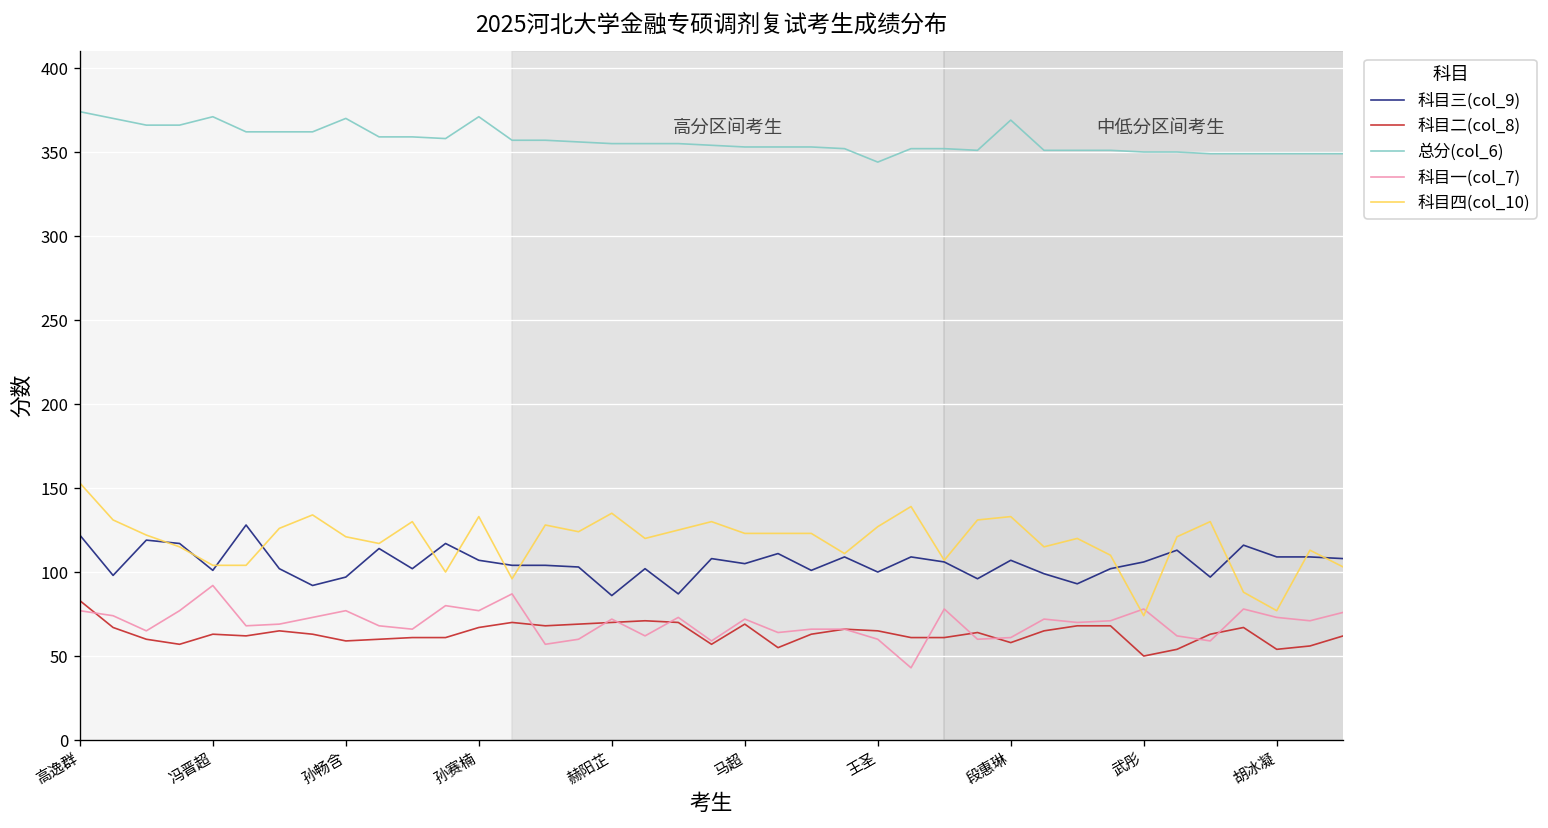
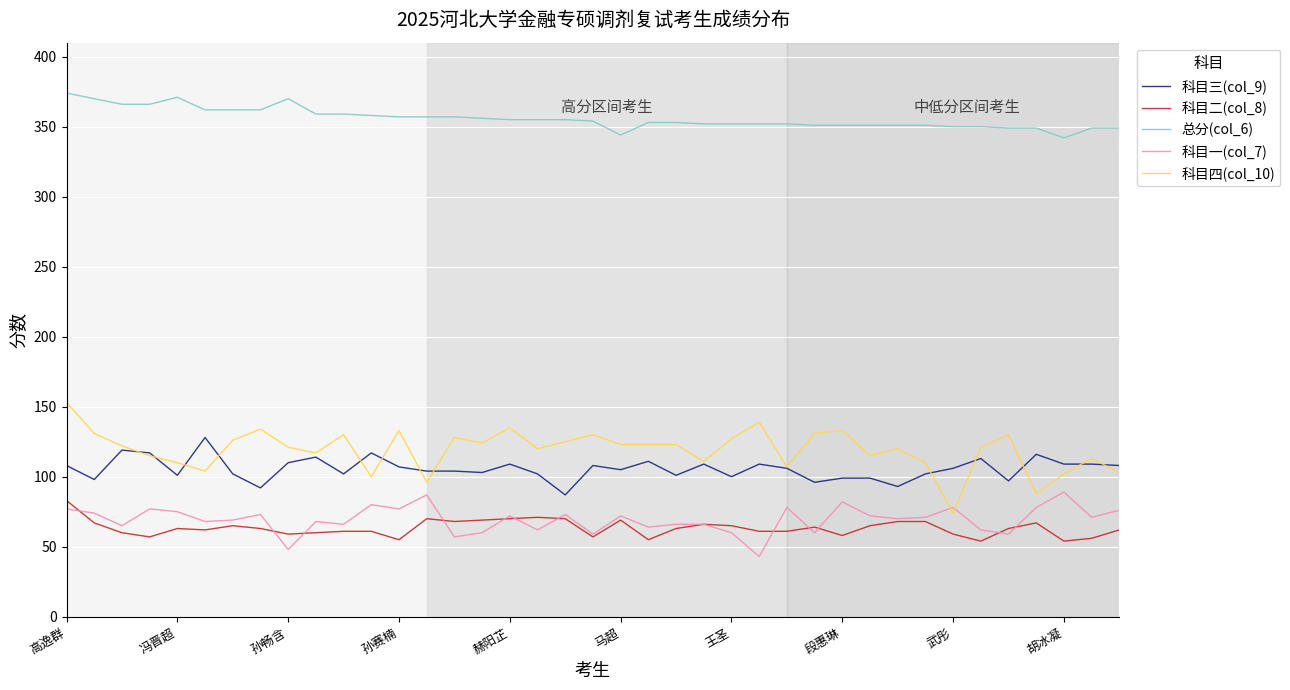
  {
    "科目三(col_9)": {
-     "高逸群": 122,
+     "高逸群": 108,
      "冯晋超": 101,
-     "孙畅含": 97,
+     "孙畅含": 110,
      "孙赛楠": 107,
-     "赫阳芷": 86,
+     "赫阳芷": 109,
      "马超": 105,
      "王圣": 100,
-     "段惠琳": 107,
+     "段惠琳": 99,
      "武彤": 106,
      "胡冰凝": 109
    },
    "科目二(col_8)": {
      "高逸群": 83,
      "冯晋超": 63,
      "孙畅含": 59,
-     "孙赛楠": 67,
+     "孙赛楠": 55,
      "赫阳芷": 70,
      "马超": 69,
      "王圣": 65,
      "段惠琳": 58,
-     "武彤": 50,
+     "武彤": 59,
      "胡冰凝": 54
    },
    "总分(col_6)": {
      "高逸群": 374,
      "冯晋超": 371,
      "孙畅含": 370,
-     "孙赛楠": 371,
+     "孙赛楠": 357,
      "赫阳芷": 355,
-     "马超": 353,
-     "王圣": 344,
-     "段惠琳": 369,
+     "马超": 344,
+     "王圣": 352,
+     "段惠琳": 351,
      "武彤": 350,
-     "胡冰凝": 349
+     "胡冰凝": 342
    },
    "科目一(col_7)": {
      "高逸群": 77,
-     "冯晋超": 92,
-     "孙畅含": 77,
+     "冯晋超": 75,
+     "孙畅含": 48,
      "孙赛楠": 77,
      "赫阳芷": 72,
      "马超": 72,
      "王圣": 60,
-     "段惠琳": 61,
+     "段惠琳": 82,
      "武彤": 78,
-     "胡冰凝": 73
+     "胡冰凝": 89
    },
    "科目四(col_10)": {
      "高逸群": 153,
-     "冯晋超": 104,
+     "冯晋超": 110,
      "孙畅含": 121,
      "孙赛楠": 133,
      "赫阳芷": 135,
      "马超": 123,
      "王圣": 127,
      "段惠琳": 133,
      "武彤": 74,
-     "胡冰凝": 77
+     "胡冰凝": 102
    }
  }
